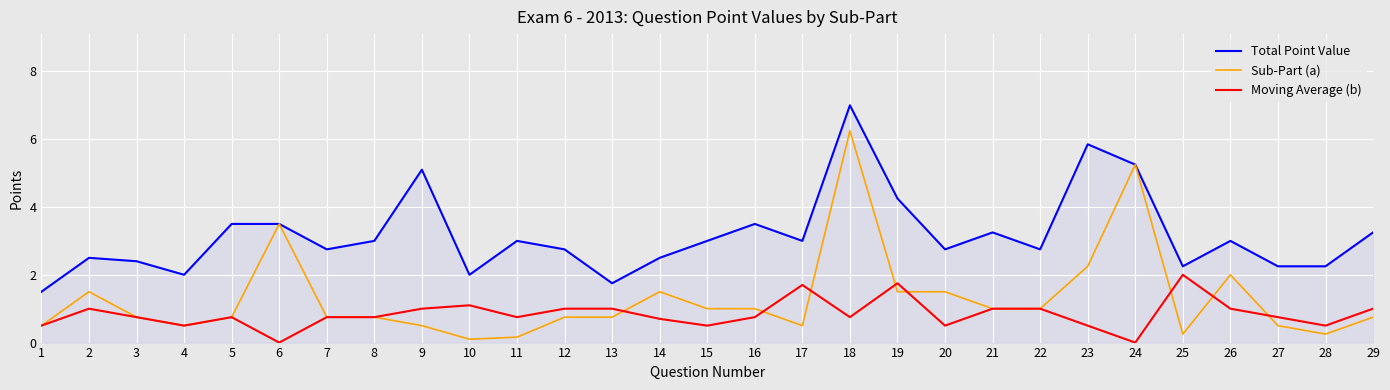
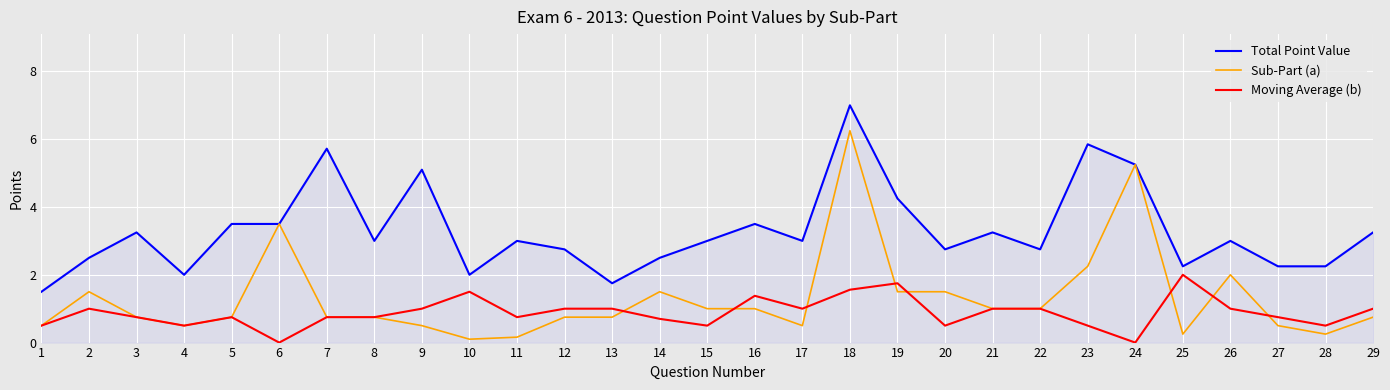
  {
    "Total Point Value": {
      "1": 1.5,
      "2": 2.5,
-     "3": 2.4,
+     "3": 3.3,
      "4": 2.0,
      "5": 3.5,
-     "7": 2.8,
+     "7": 5.7,
      "8": 3.0,
      "9": 5.1,
      "10": 2.0,
      "11": 3.0,
      "12": 2.8,
      "13": 1.8,
      "14": 2.5,
      "15": 3.0,
      "16": 3.5,
      "17": 3.0,
      "18": 7.0,
      "19": 4.3,
      "20": 2.8,
      "21": 3.3,
      "22": 2.8,
      "23": 5.9,
      "25": 2.3,
      "26": 3.0,
      "27": 2.3,
      "28": 2.3,
      "29": 3.3
    },
    "Sub-Part (a)": {
      "2": 1.5,
      "9": 0.5,
      "10": 0.1,
      "11": 0.2,
      "12": 0.8,
      "13": 0.8,
      "14": 1.5,
      "15": 1.0,
      "16": 1.0,
      "17": 0.5,
      "18": 6.3,
      "19": 1.5,
      "20": 1.5,
      "23": 2.3,
      "25": 0.3,
      "26": 2.0,
      "27": 0.5,
      "28": 0.3,
      "29": 0.8
    },
    "Moving Average (b)": {
      "2": 1.0,
      "6": 0.0,
      "9": 1.0,
-     "10": 1.1,
+     "10": 1.5,
      "11": 0.8,
      "12": 1.0,
      "13": 1.0,
      "14": 0.7,
      "15": 0.5,
-     "16": 0.8,
-     "17": 1.7,
-     "18": 0.8,
+     "16": 1.4,
+     "17": 1.0,
+     "18": 1.6,
      "19": 1.8,
      "20": 0.5,
      "23": 0.5,
      "24": 0.0,
      "25": 2.0,
      "26": 1.0,
      "27": 0.8,
      "28": 0.5,
      "29": 1.0
    }
  }
